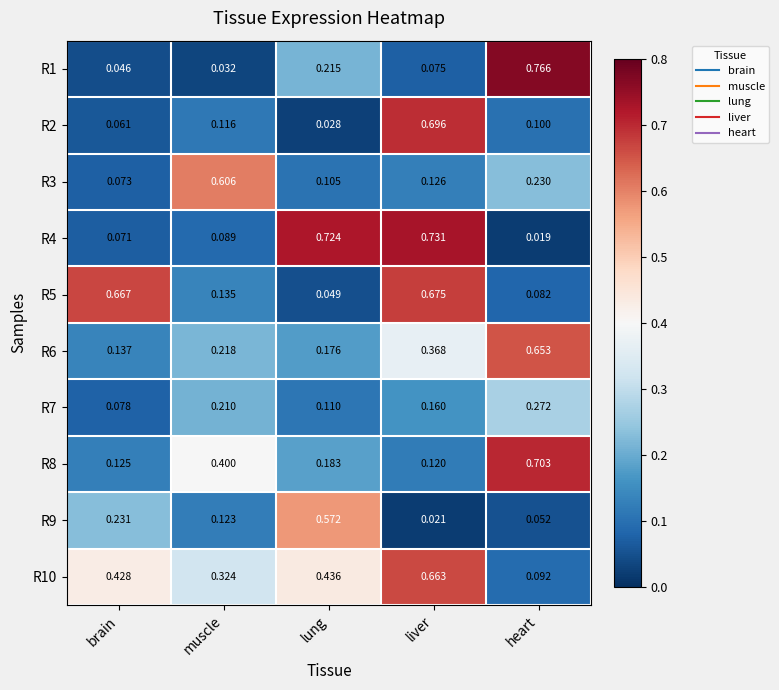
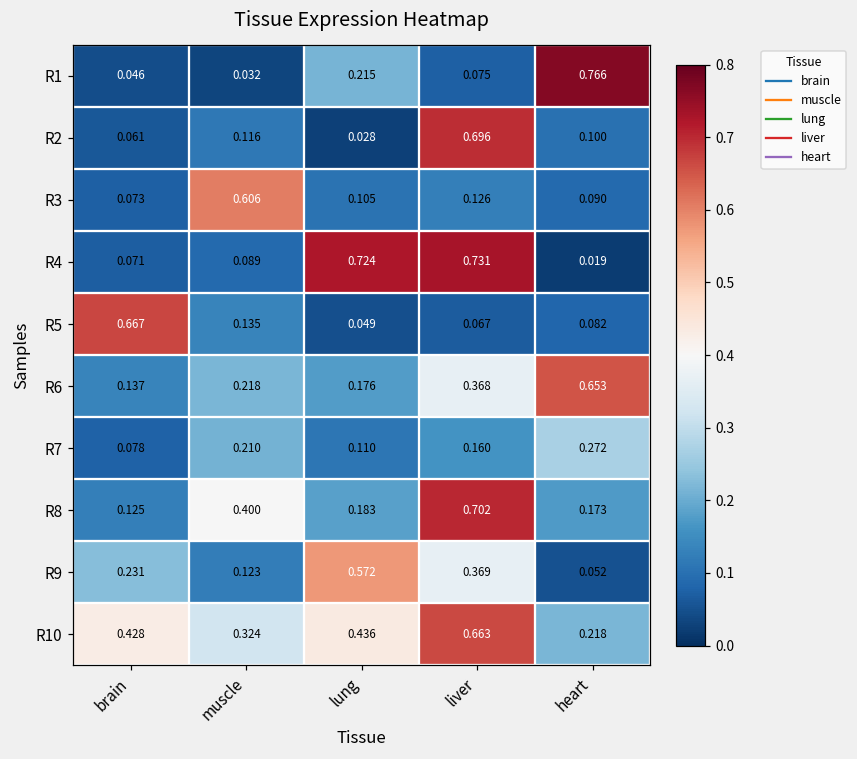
  {
    "R1": {
      "brain": 0.046,
      "muscle": 0.032,
      "lung": 0.215,
      "liver": 0.075,
      "heart": 0.766
    },
    "R2": {
      "brain": 0.061,
      "muscle": 0.116,
      "lung": 0.028,
      "liver": 0.696,
      "heart": 0.100
    },
    "R3": {
      "brain": 0.073,
      "muscle": 0.606,
      "lung": 0.105,
      "liver": 0.126,
-     "heart": 0.230
+     "heart": 0.090
    },
    "R4": {
      "brain": 0.071,
      "muscle": 0.089,
      "lung": 0.724,
      "liver": 0.731,
      "heart": 0.019
    },
    "R5": {
      "brain": 0.667,
      "muscle": 0.135,
      "lung": 0.049,
-     "liver": 0.675,
+     "liver": 0.067,
      "heart": 0.082
    },
    "R6": {
      "brain": 0.137,
      "muscle": 0.218,
      "lung": 0.176,
      "liver": 0.368,
      "heart": 0.653
    },
    "R7": {
      "brain": 0.078,
      "muscle": 0.210,
      "lung": 0.110,
      "liver": 0.160,
      "heart": 0.272
    },
    "R8": {
      "brain": 0.125,
      "muscle": 0.400,
      "lung": 0.183,
-     "liver": 0.120,
-     "heart": 0.703
+     "liver": 0.702,
+     "heart": 0.173
    },
    "R9": {
      "brain": 0.231,
      "muscle": 0.123,
      "lung": 0.572,
-     "liver": 0.021,
+     "liver": 0.369,
      "heart": 0.052
    },
    "R10": {
      "brain": 0.428,
      "muscle": 0.324,
      "lung": 0.436,
      "liver": 0.663,
-     "heart": 0.092
+     "heart": 0.218
    }
  }
